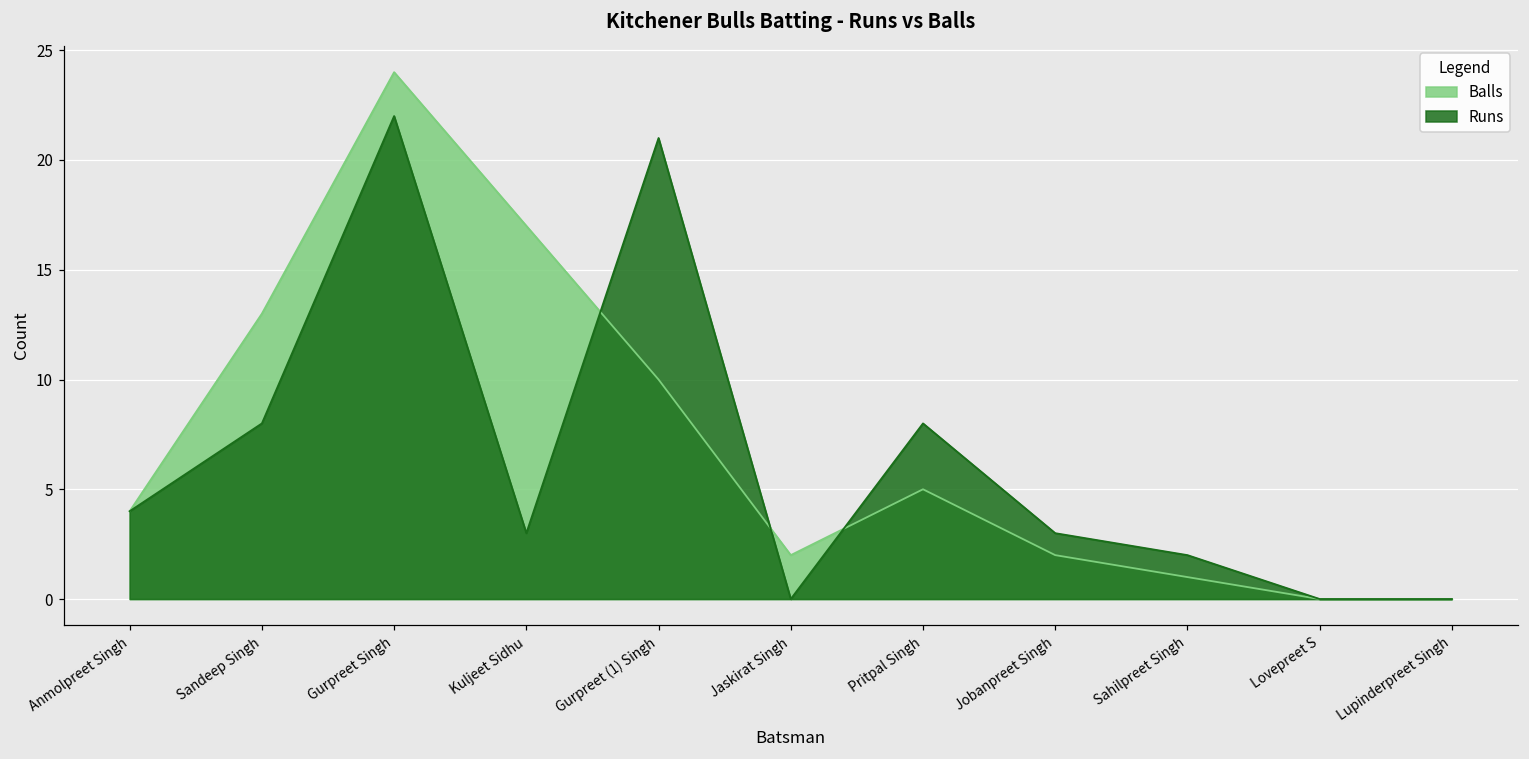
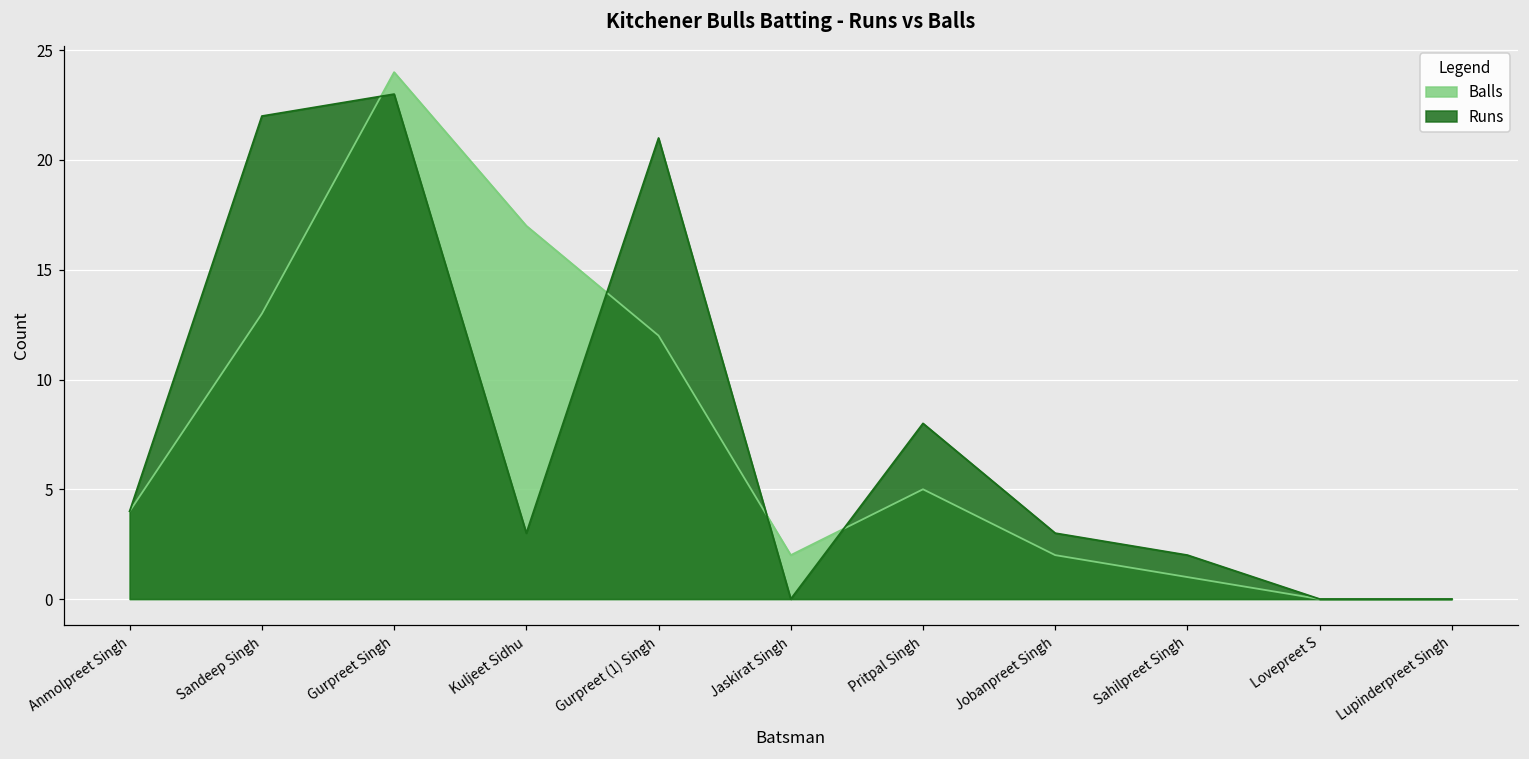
  {
    "Balls": {
      "Sandeep Singh": 13,
      "Gurpreet Singh": 24,
      "Kuljeet Sidhu": 17,
-     "Gurpreet (1) Singh": 10,
+     "Gurpreet (1) Singh": 12,
      "Jaskirat Singh": 2,
      "Pritpal Singh": 5,
      "Jobanpreet Singh": 2,
      "Sahilpreet Singh": 1
    },
    "Runs": {
-     "Sandeep Singh": 8,
-     "Gurpreet Singh": 22,
+     "Sandeep Singh": 22,
+     "Gurpreet Singh": 23,
      "Kuljeet Sidhu": 3,
      "Gurpreet (1) Singh": 21,
      "Jaskirat Singh": 0,
      "Pritpal Singh": 8,
      "Jobanpreet Singh": 3,
      "Sahilpreet Singh": 2
    }
  }
